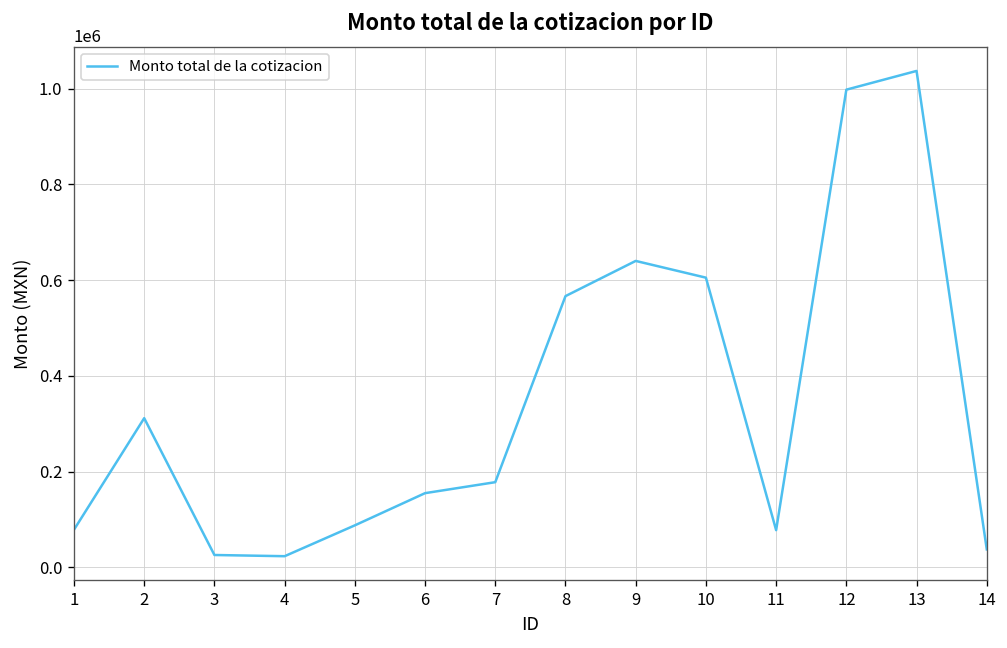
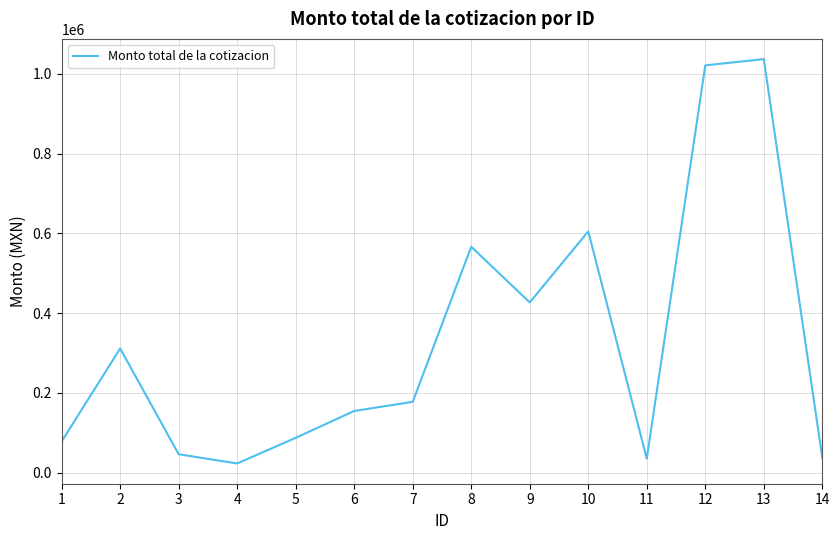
  {
    "1": 80000,
    "2": 310000,
-   "3": 30000,
+   "3": 50000,
    "4": 20000,
    "5": 90000,
    "6": 150000,
    "7": 180000,
    "8": 570000,
-   "9": 640000,
+   "9": 430000,
    "10": 600000,
-   "11": 80000,
-   "12": 1000000,
+   "11": 40000,
+   "12": 1020000,
    "13": 1040000,
    "14": 40000
  }
